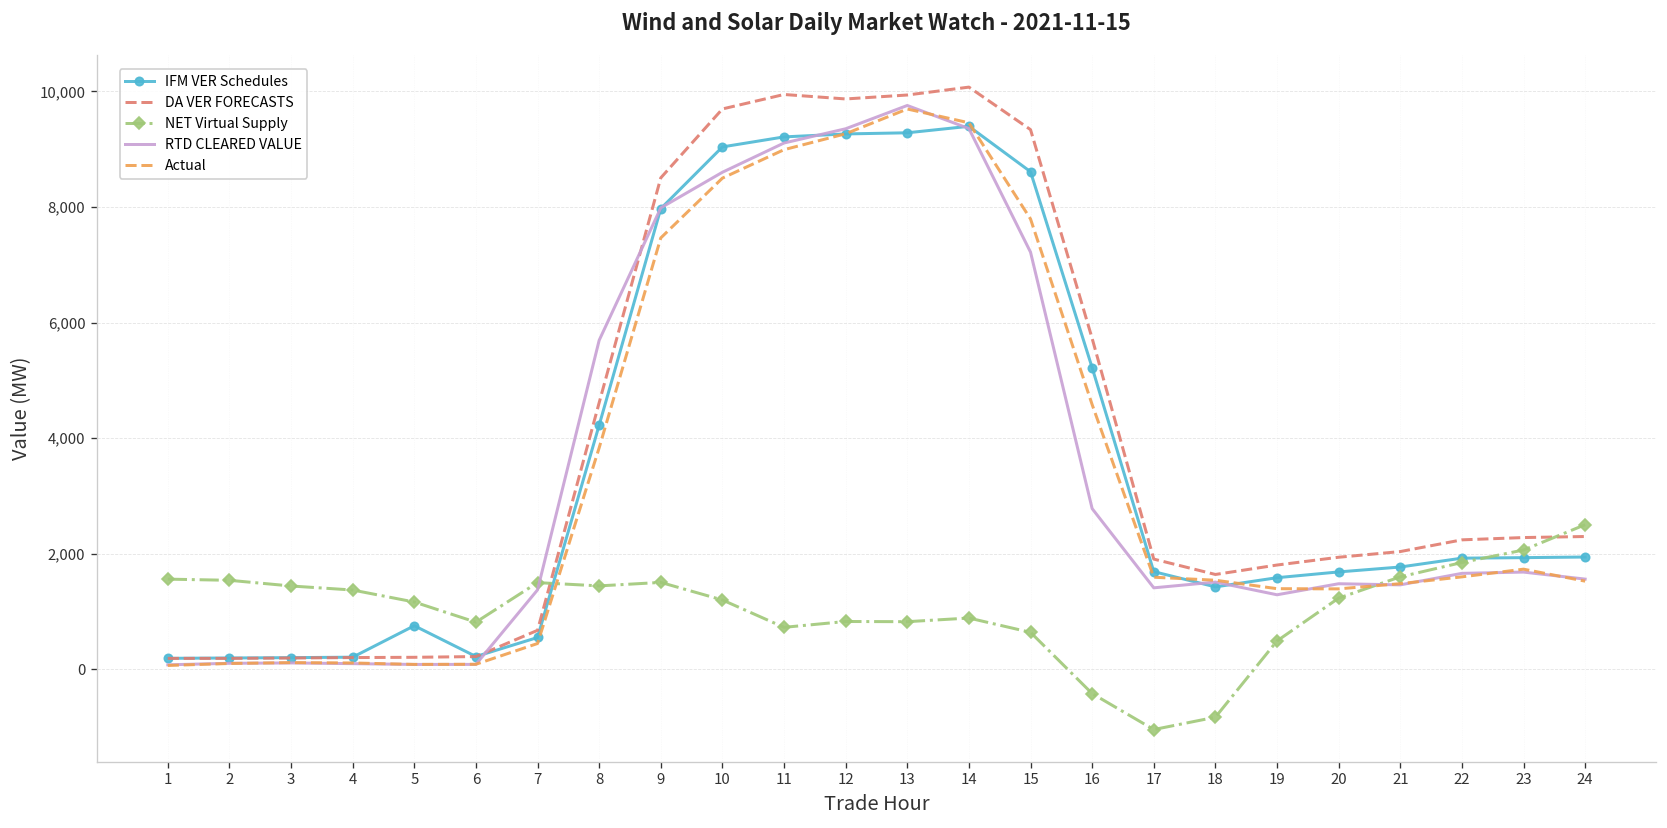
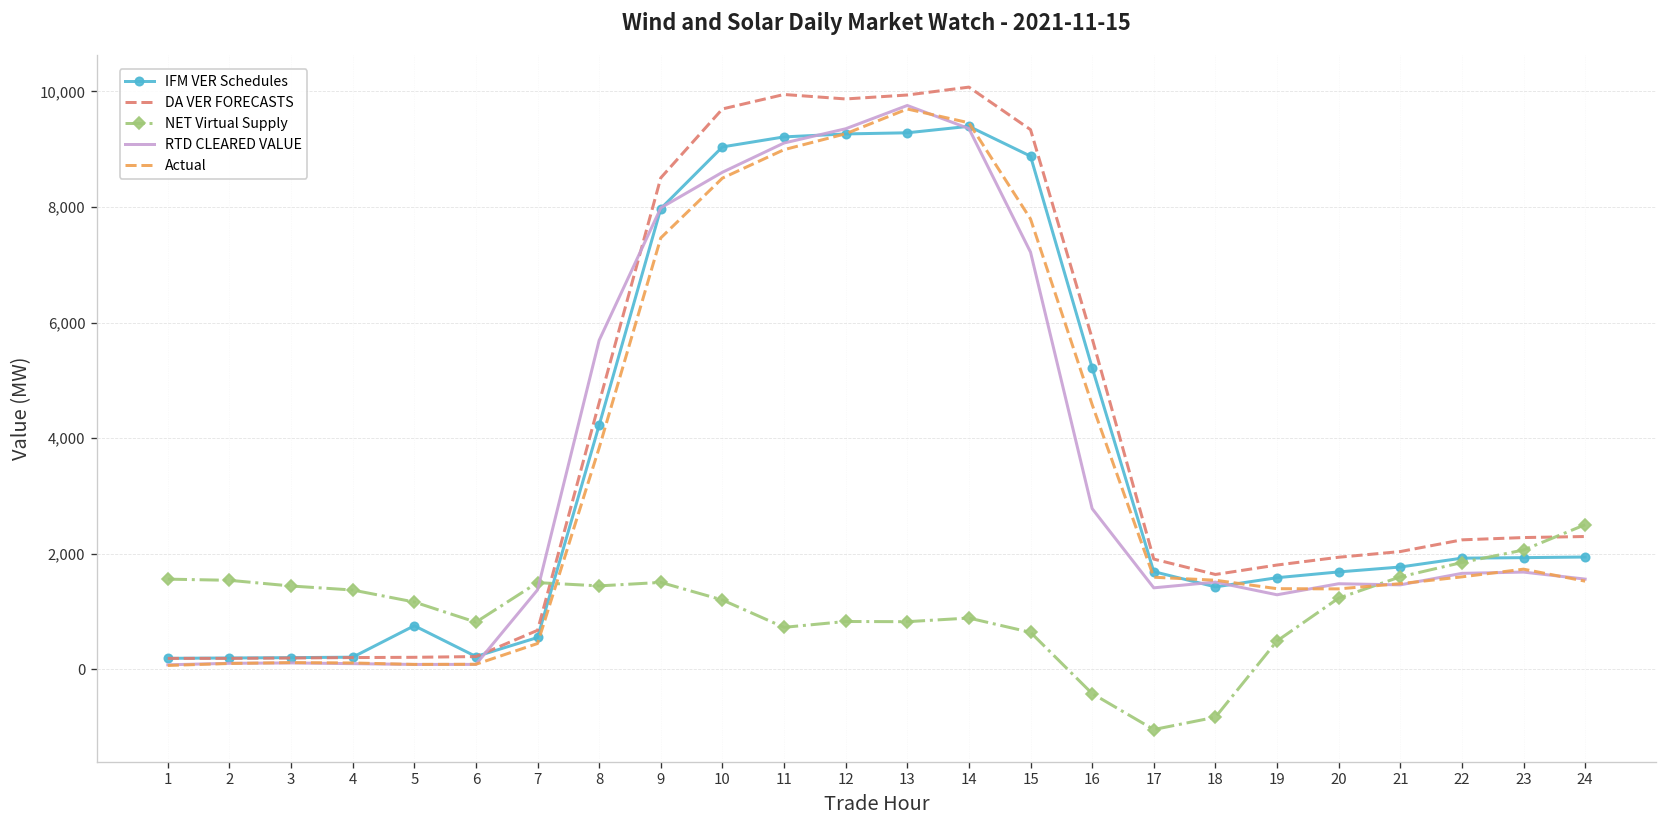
  {
    "IFM VER Schedules": {
      "5": "800",
      "7": "600",
      "8": "4,200",
      "10": "9,000",
      "11": "9,200",
      "13": "9,300",
-     "15": "8,600",
+     "15": "8,900",
      "16": "5,200",
      "17": "1,700",
      "18": "1,400",
      "19": "1,600",
      "20": "1,700",
      "21": "1,800",
      "22": "1,900",
      "23": "1,900",
      "24": "1,900"
    },
    "NET Virtual Supply": {
      "1": "1,600",
      "2": "1,500",
      "3": "1,400",
      "4": "1,400",
      "5": "1,200",
      "6": "800",
      "7": "1,500",
      "8": "1,400",
      "9": "1,500",
      "10": "1,200",
      "11": "700",
      "12": "800",
      "13": "800",
      "14": "900",
      "15": "600",
      "16": "-400",
      "17": "-1,000",
      "18": "-800",
      "19": "500",
      "20": "1,200",
      "21": "1,600",
      "22": "1,900",
      "23": "2,100",
      "24": "2,500"
    },
    "RTD CLEARED VALUE": {
      "7": "1,400",
      "8": "5,700",
      "10": "8,600",
      "11": "9,100",
      "12": "9,400",
      "13": "9,800",
      "15": "7,200",
      "16": "2,800",
      "17": "1,400",
      "19": "1,300",
      "20": "1,500",
      "22": "1,700"
    }
  }
